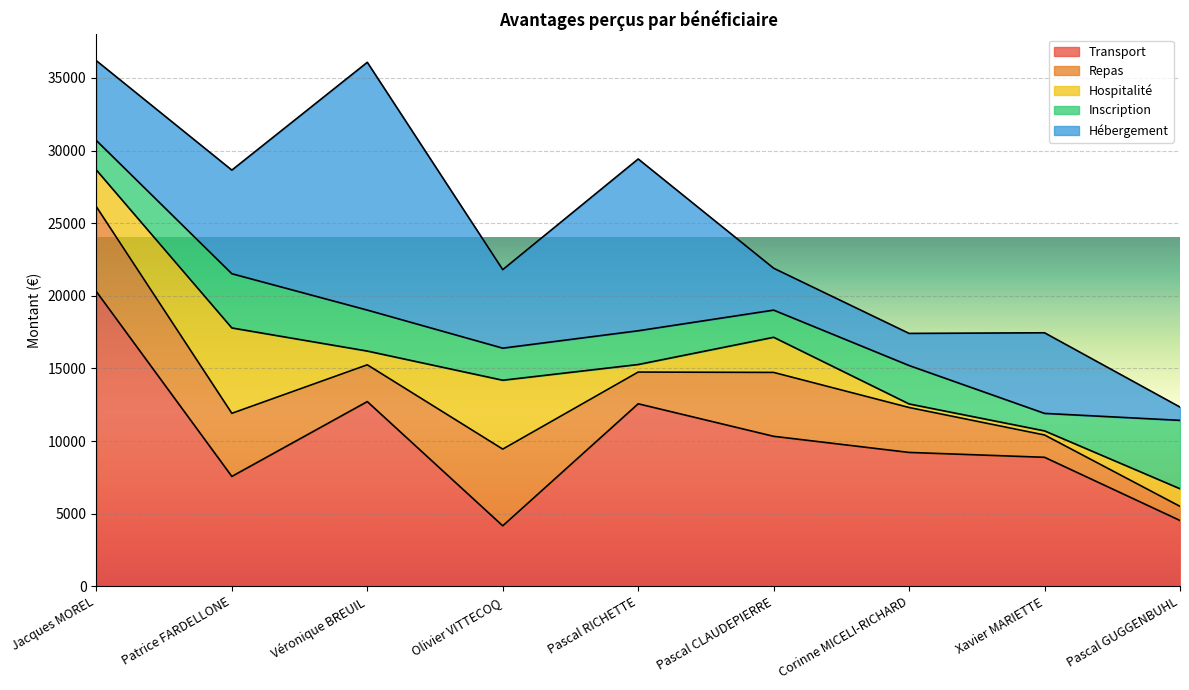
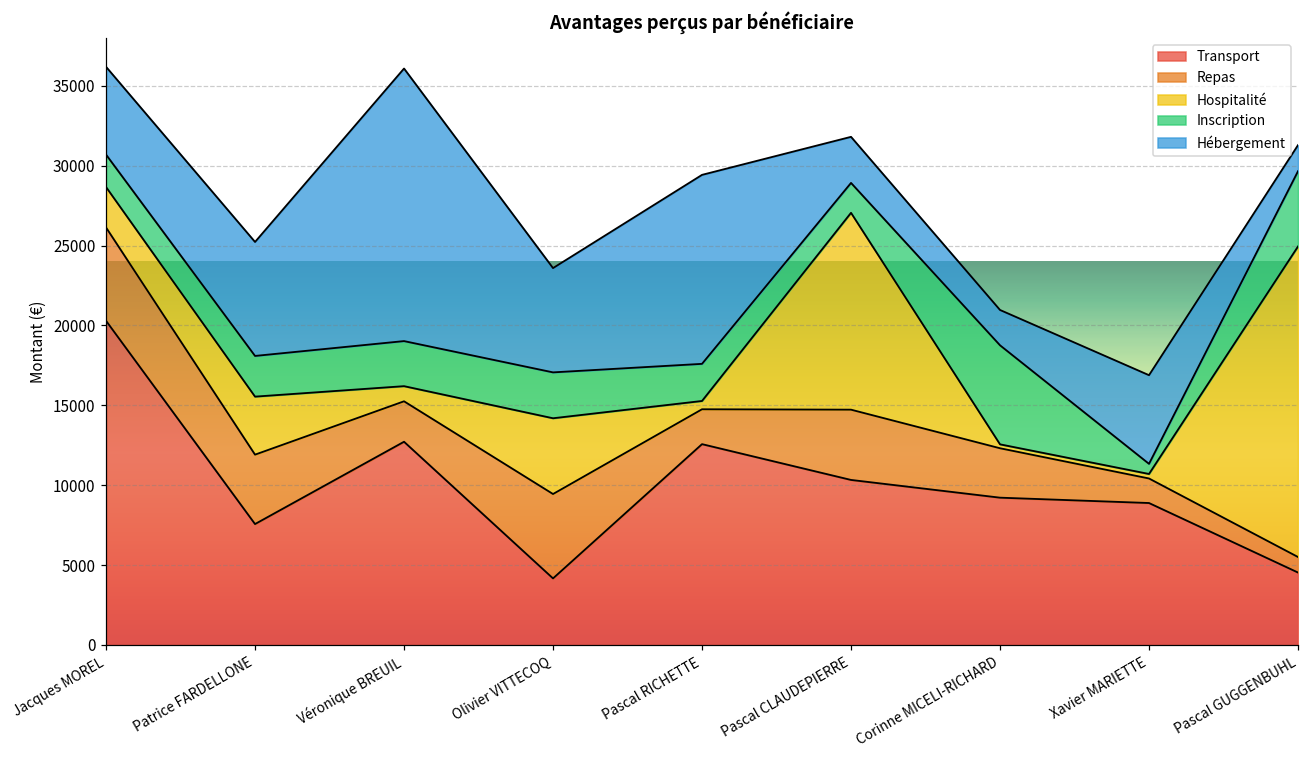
  {
    "Hospitalité": {
      "Jacques MOREL": 2500,
-     "Patrice FARDELLONE": 5900,
+     "Patrice FARDELLONE": 3600,
      "Véronique BREUIL": 900,
      "Olivier VITTECOQ": 4700,
      "Pascal RICHETTE": 500,
-     "Pascal CLAUDEPIERRE": 2400,
+     "Pascal CLAUDEPIERRE": 12300,
      "Corinne MICELI-RICHARD": 200,
      "Xavier MARIETTE": 300,
-     "Pascal GUGGENBUHL": 1200
+     "Pascal GUGGENBUHL": 19400
    },
    "Inscription": {
      "Jacques MOREL": 2000,
-     "Patrice FARDELLONE": 3700,
+     "Patrice FARDELLONE": 2500,
      "Véronique BREUIL": 2800,
-     "Olivier VITTECOQ": 2200,
+     "Olivier VITTECOQ": 2900,
      "Pascal RICHETTE": 2300,
      "Pascal CLAUDEPIERRE": 1900,
-     "Corinne MICELI-RICHARD": 2600,
-     "Xavier MARIETTE": 1200,
+     "Corinne MICELI-RICHARD": 6200,
+     "Xavier MARIETTE": 600,
      "Pascal GUGGENBUHL": 4700
    },
    "Hébergement": {
      "Jacques MOREL": 5500,
      "Patrice FARDELLONE": 7100,
      "Véronique BREUIL": 17100,
-     "Olivier VITTECOQ": 5400,
+     "Olivier VITTECOQ": 6500,
      "Pascal RICHETTE": 11800,
      "Pascal CLAUDEPIERRE": 2900,
      "Corinne MICELI-RICHARD": 2200,
      "Xavier MARIETTE": 5500,
-     "Pascal GUGGENBUHL": 900
+     "Pascal GUGGENBUHL": 1600
    }
  }
